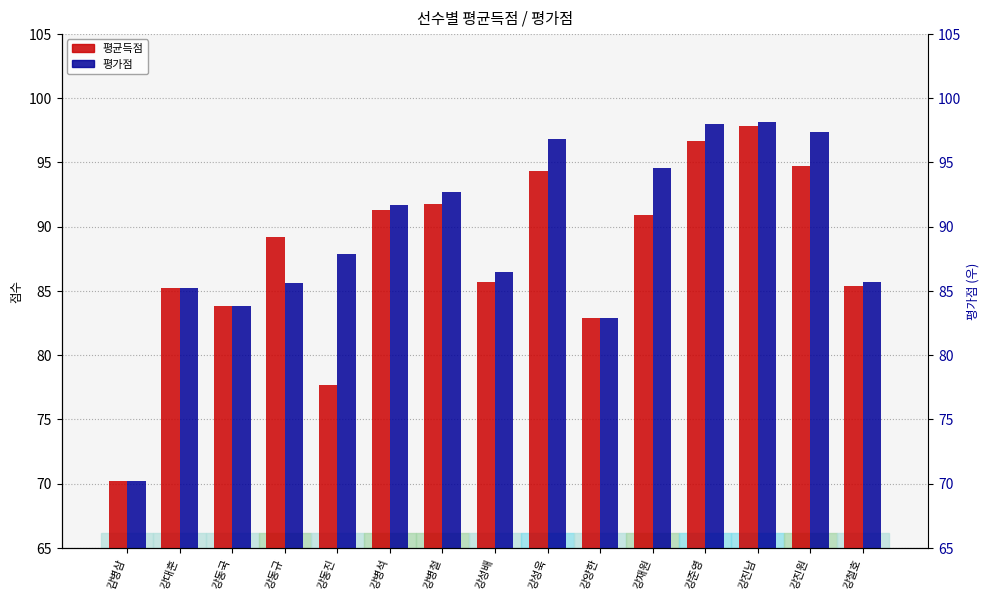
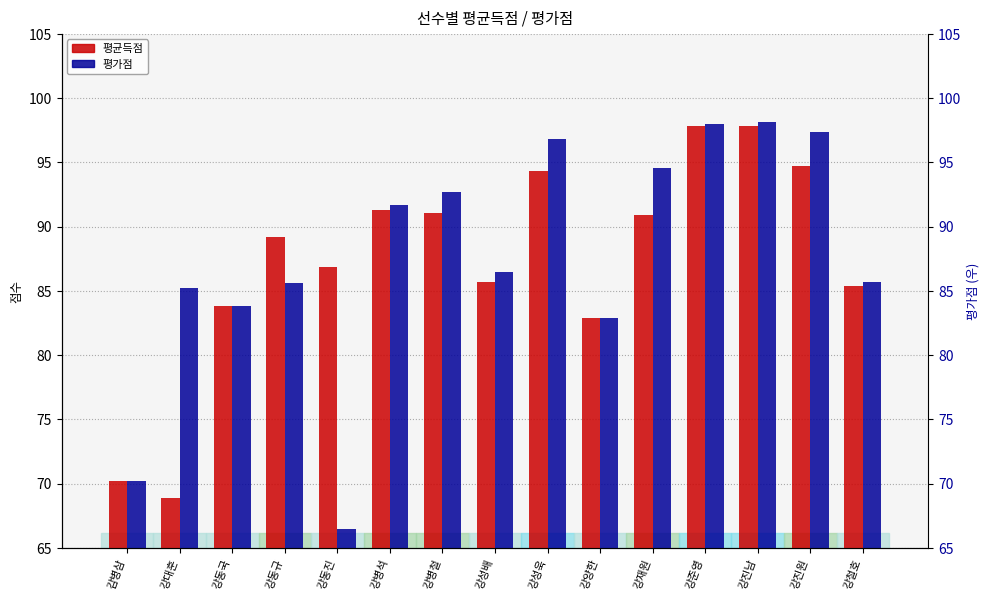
  {
    "평균득점": {
      "감병삼": 70.2,
-     "강대훈": 85.2,
+     "강대훈": 68.9,
      "강동국": 83.8,
      "강동규": 89.2,
-     "강동진": 77.7,
+     "강동진": 86.9,
      "강병석": 91.3,
-     "강병철": 91.8,
+     "강병철": 91.1,
      "강성배": 85.7,
      "강성욱": 94.3,
      "강양한": 82.9,
      "강재원": 90.9,
-     "강준영": 96.7,
+     "강준영": 97.8,
      "강진남": 97.8,
      "강진원": 94.7,
      "강철호": 85.4
    },
    "평가점": {
      "감병삼": 70.2,
      "강대훈": 85.2,
      "강동국": 83.8,
      "강동규": 85.6,
-     "강동진": 87.9,
+     "강동진": 66.5,
      "강병석": 91.7,
      "강병철": 92.7,
      "강성배": 86.4,
      "강성욱": 96.8,
      "강양한": 82.9,
      "강재원": 94.5,
      "강준영": 98.0,
      "강진남": 98.2,
      "강진원": 97.4,
      "강철호": 85.7
    }
  }
